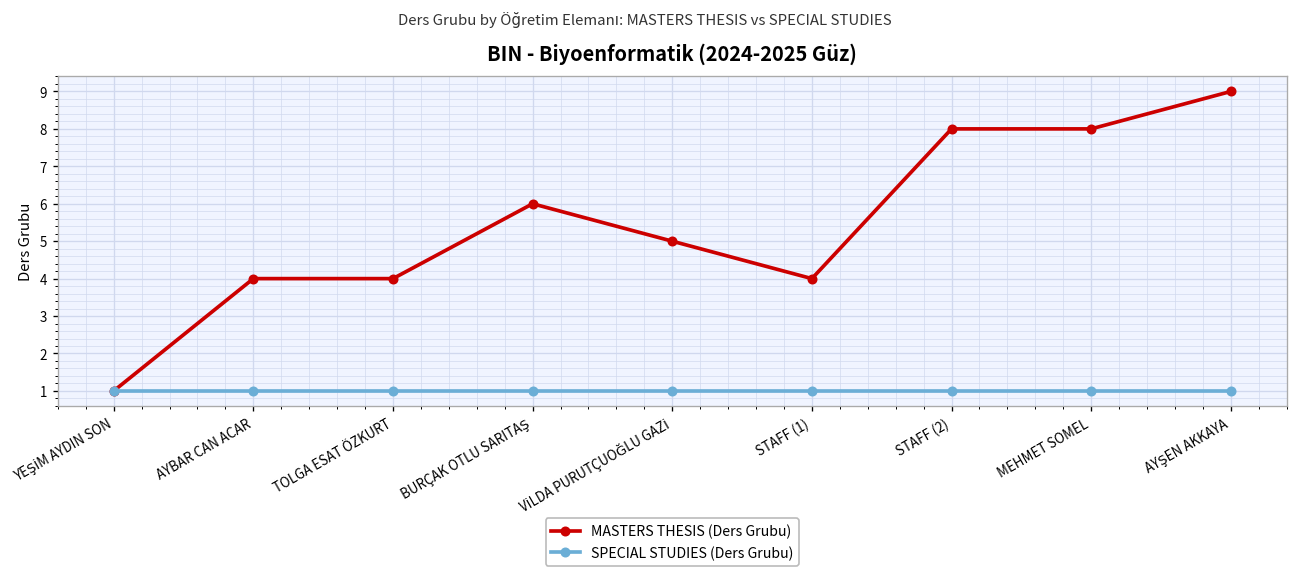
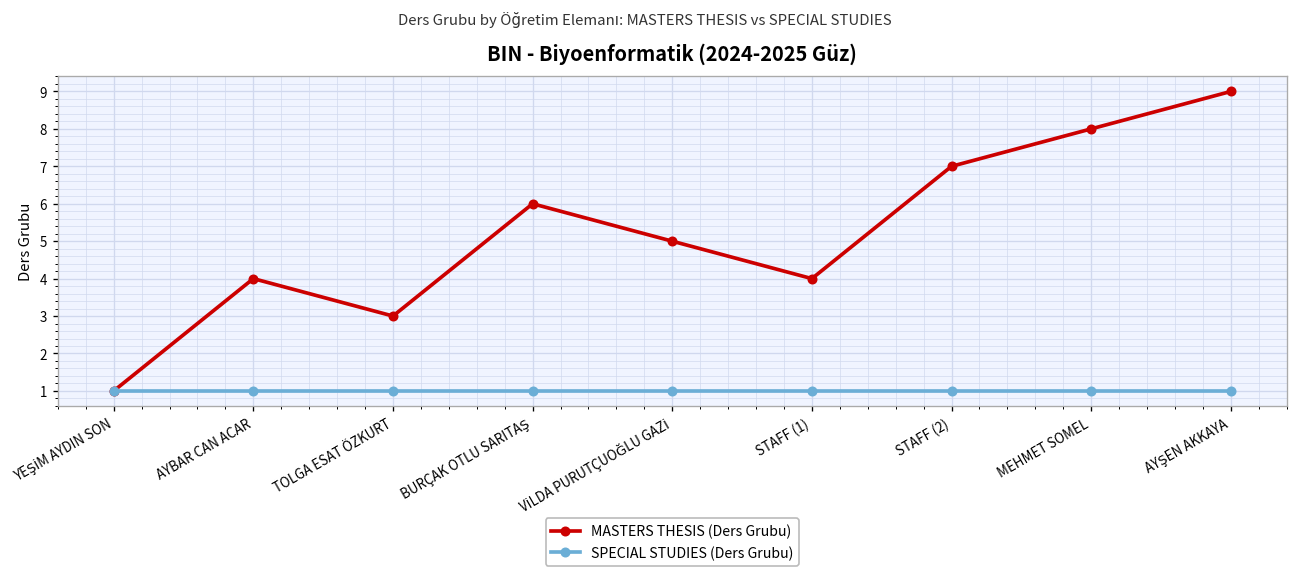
  {
    "MASTERS THESIS (Ders Grubu)": {
      "AYBAR CAN ACAR": 4,
-     "TOLGA ESAT ÖZKURT": 4,
+     "TOLGA ESAT ÖZKURT": 3,
      "BURÇAK OTLU SARITAŞ": 6,
      "VİLDA PURUTÇUOĞLU GAZİ": 5,
      "STAFF (1)": 4,
-     "STAFF (2)": 8,
+     "STAFF (2)": 7,
      "MEHMET SOMEL": 8,
      "AYŞEN AKKAYA": 9
    },
    "SPECIAL STUDIES (Ders Grubu)": {
      "AYBAR CAN ACAR": 1,
      "TOLGA ESAT ÖZKURT": 1,
      "BURÇAK OTLU SARITAŞ": 1,
      "VİLDA PURUTÇUOĞLU GAZİ": 1,
      "STAFF (1)": 1,
      "STAFF (2)": 1,
      "MEHMET SOMEL": 1,
      "AYŞEN AKKAYA": 1
    }
  }
